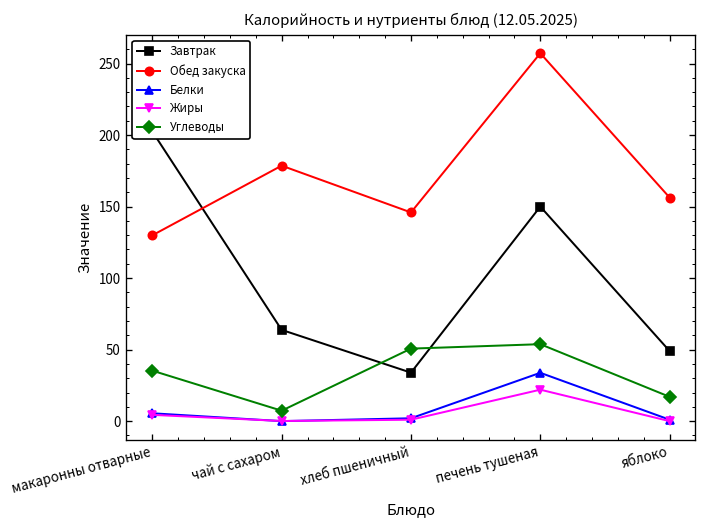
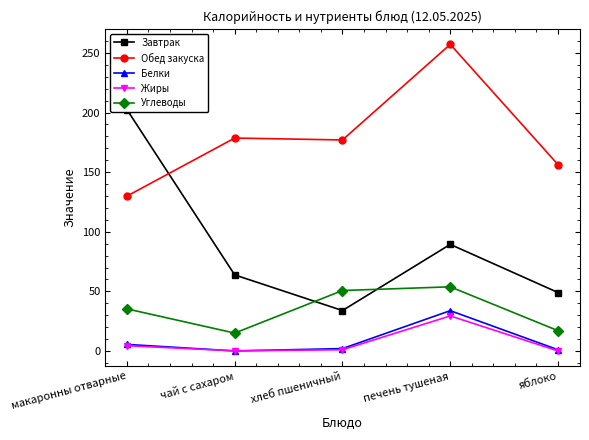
  {
    "Завтрак": {
      "чай с сахаром": 64,
      "хлеб пшеничный": 34,
-     "печень тушеная": 150,
+     "печень тушеная": 89,
      "яблоко": 49
    },
    "Обед закуска": {
      "макаронны отварные": 130,
      "чай с сахаром": 179,
-     "хлеб пшеничный": 146,
+     "хлеб пшеничный": 177,
      "печень тушеная": 257,
      "яблоко": 156
    },
    "Белки": {
      "печень тушеная": 34
    },
    "Жиры": {
-     "печень тушеная": 22
+     "печень тушеная": 29
    },
    "Углеводы": {
      "макаронны отварные": 35,
-     "чай с сахаром": 7,
+     "чай с сахаром": 15,
      "хлеб пшеничный": 51,
      "печень тушеная": 54,
      "яблоко": 17
    }
  }
